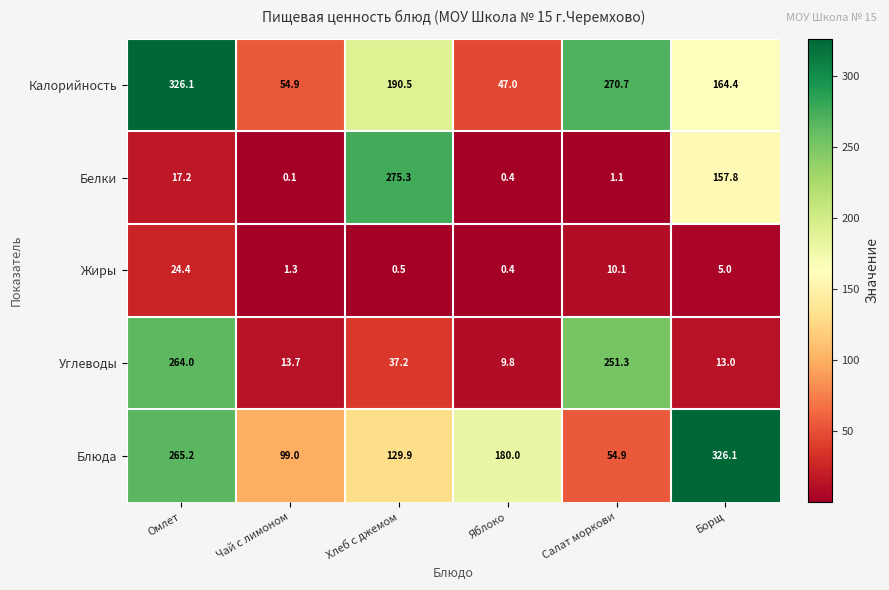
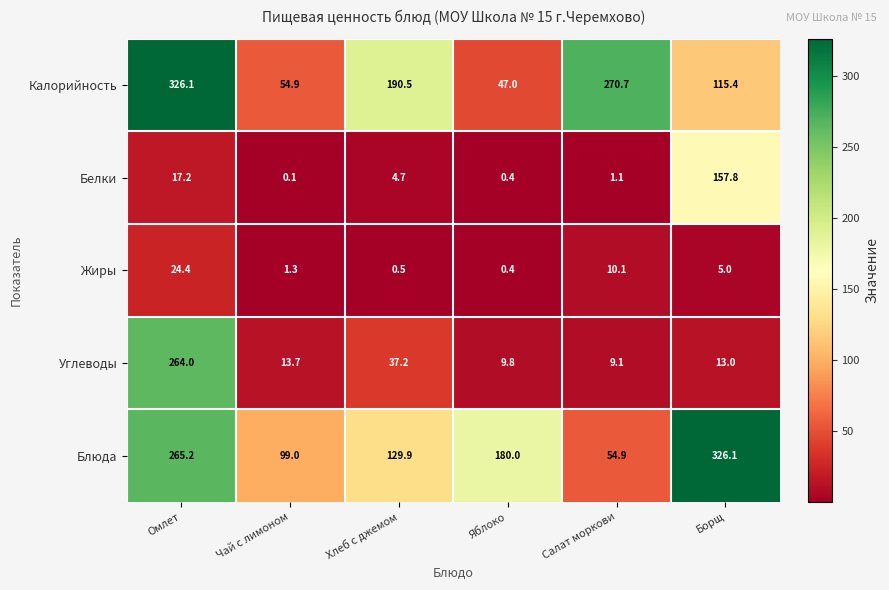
  {
    "Калорийность": {
      "Омлет": 326.1,
      "Чай с лимоном": 54.9,
      "Хлеб с джемом": 190.5,
      "Яблоко": 47.0,
      "Салат моркови": 270.7,
-     "Борщ": 164.4
+     "Борщ": 115.4
    },
    "Белки": {
      "Омлет": 17.2,
      "Чай с лимоном": 0.1,
-     "Хлеб с джемом": 275.3,
+     "Хлеб с джемом": 4.7,
      "Яблоко": 0.4,
      "Салат моркови": 1.1,
      "Борщ": 157.8
    },
    "Жиры": {
      "Омлет": 24.4,
      "Чай с лимоном": 1.3,
      "Хлеб с джемом": 0.5,
      "Яблоко": 0.4,
      "Салат моркови": 10.1,
      "Борщ": 5.0
    },
    "Углеводы": {
      "Омлет": 264.0,
      "Чай с лимоном": 13.7,
      "Хлеб с джемом": 37.2,
      "Яблоко": 9.8,
-     "Салат моркови": 251.3,
+     "Салат моркови": 9.1,
      "Борщ": 13.0
    },
    "Блюда": {
      "Омлет": 265.2,
      "Чай с лимоном": 99.0,
      "Хлеб с джемом": 129.9,
      "Яблоко": 180.0,
      "Салат моркови": 54.9,
      "Борщ": 326.1
    }
  }
